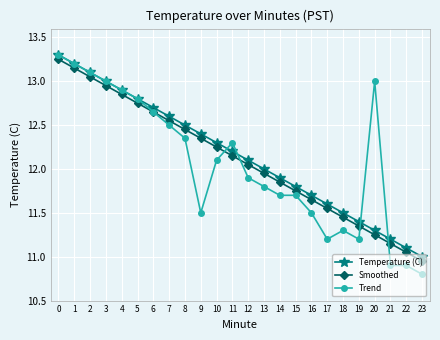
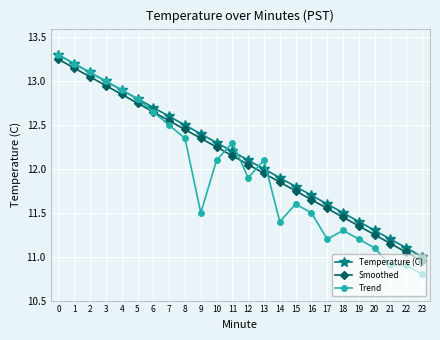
  {
    "Trend": {
      "7": 12.5,
      "8": 12.4,
      "9": 11.5,
      "10": 12.1,
      "11": 12.3,
      "12": 11.9,
-     "13": 11.8,
-     "14": 11.7,
-     "15": 11.7,
+     "13": 12.1,
+     "14": 11.4,
+     "15": 11.6,
      "16": 11.5,
      "17": 11.2,
      "18": 11.3,
      "19": 11.2,
-     "20": 13.0
+     "20": 11.1
    }
  }
